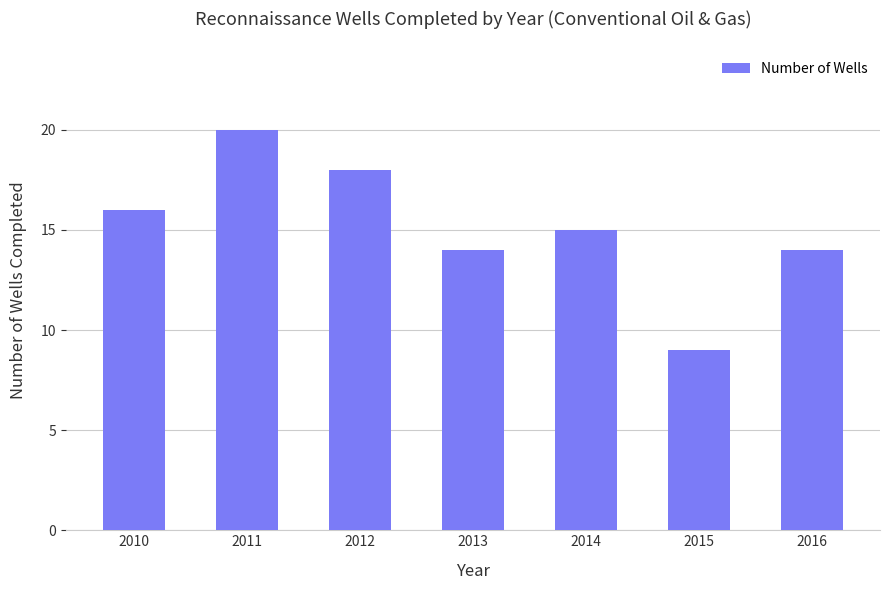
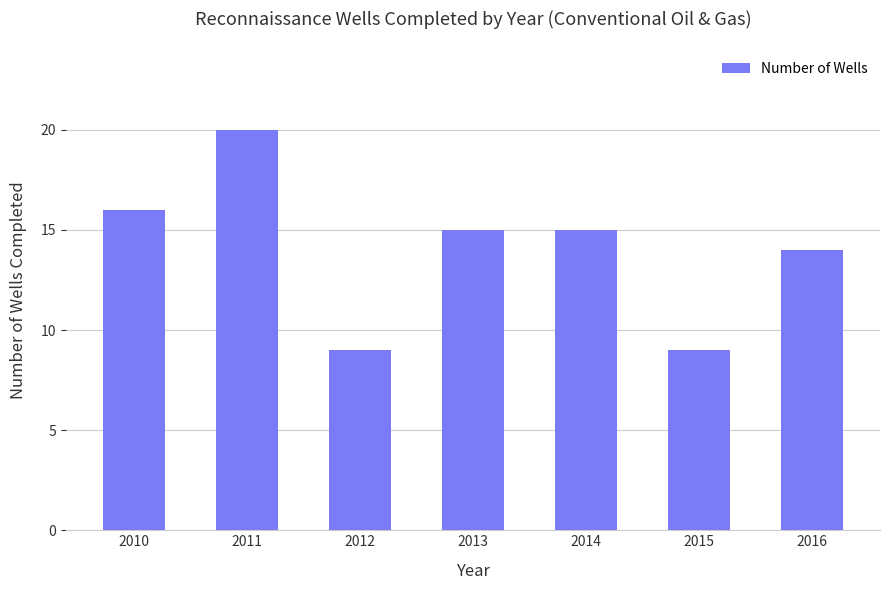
  {
    "2010": 16,
    "2011": 20,
-   "2012": 18,
-   "2013": 14,
+   "2012": 9,
+   "2013": 15,
    "2014": 15,
    "2015": 9,
    "2016": 14
  }
